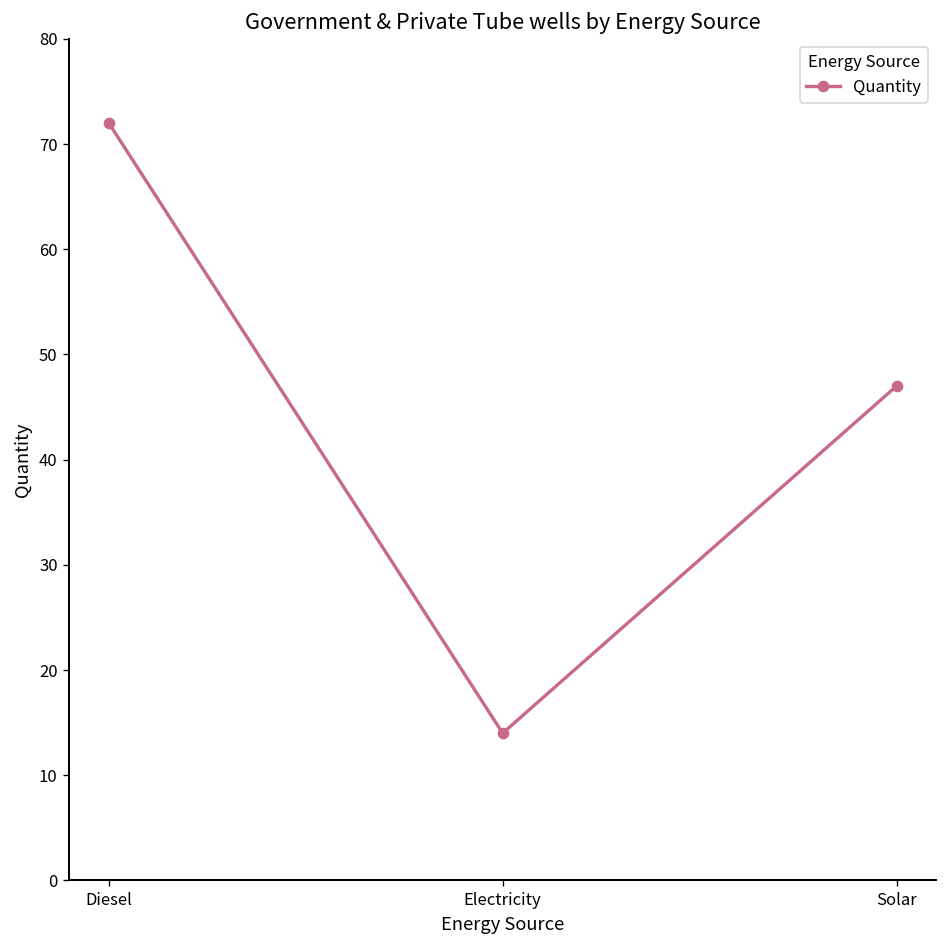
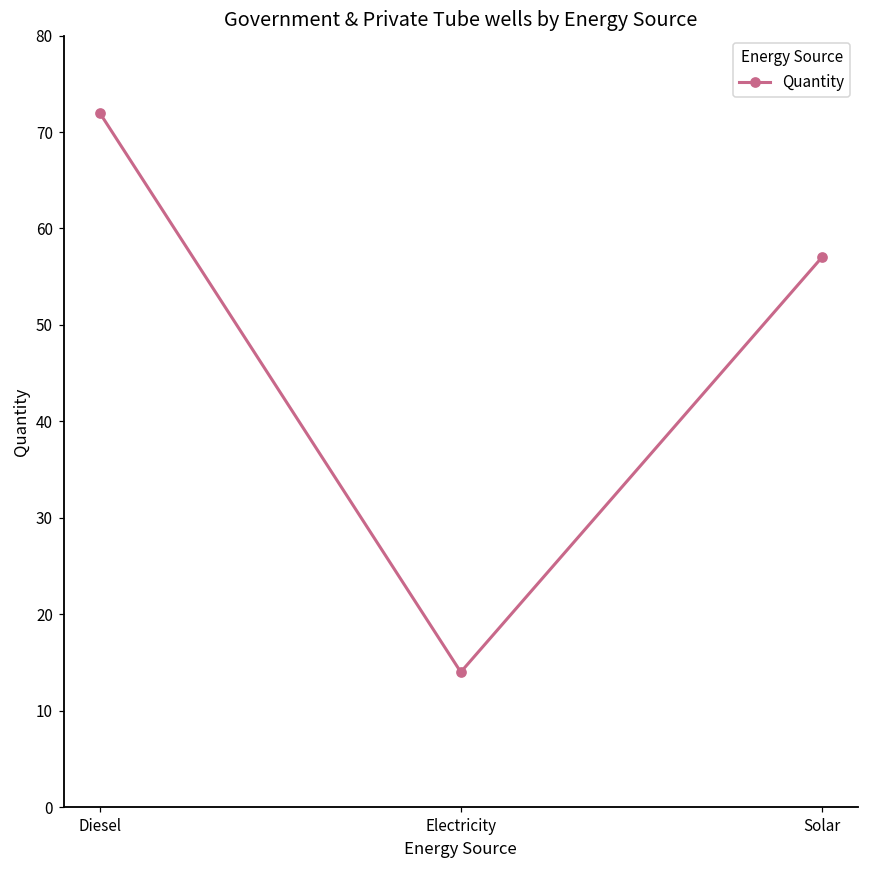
  {
    "Diesel": 72,
    "Electricity": 14,
-   "Solar": 47
+   "Solar": 57
  }
